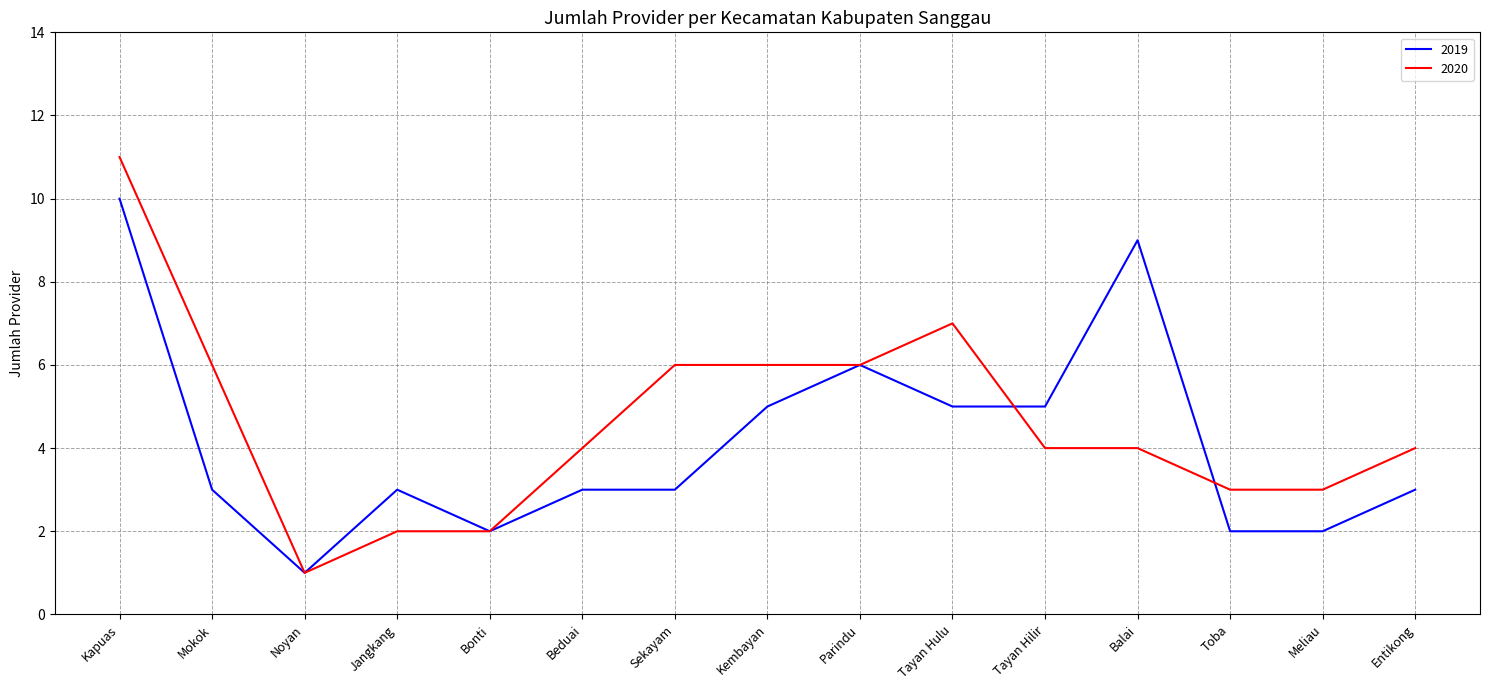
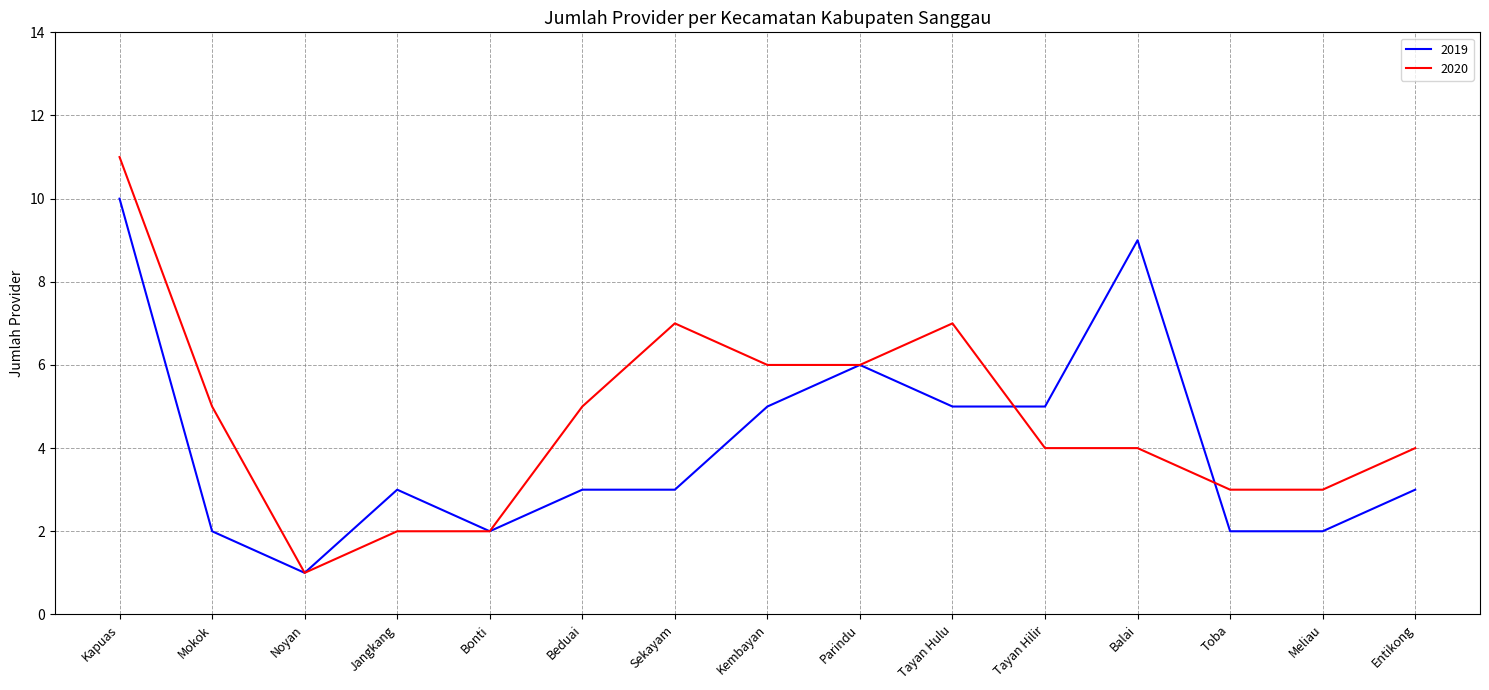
  {
    "2019": {
      "Kapuas": 10,
-     "Mokok": 3,
+     "Mokok": 2,
      "Jangkang": 3,
      "Beduai": 3,
      "Sekayam": 3,
      "Kembayan": 5,
      "Tayan Hulu": 5,
      "Tayan Hilir": 5,
      "Balai": 9,
      "Toba": 2,
      "Meliau": 2,
      "Entikong": 3
    },
    "2020": {
      "Kapuas": 11,
-     "Mokok": 6,
+     "Mokok": 5,
      "Jangkang": 2,
-     "Beduai": 4,
-     "Sekayam": 6,
+     "Beduai": 5,
+     "Sekayam": 7,
      "Kembayan": 6,
      "Tayan Hulu": 7,
      "Tayan Hilir": 4,
      "Balai": 4,
      "Toba": 3,
      "Meliau": 3,
      "Entikong": 4
    }
  }
